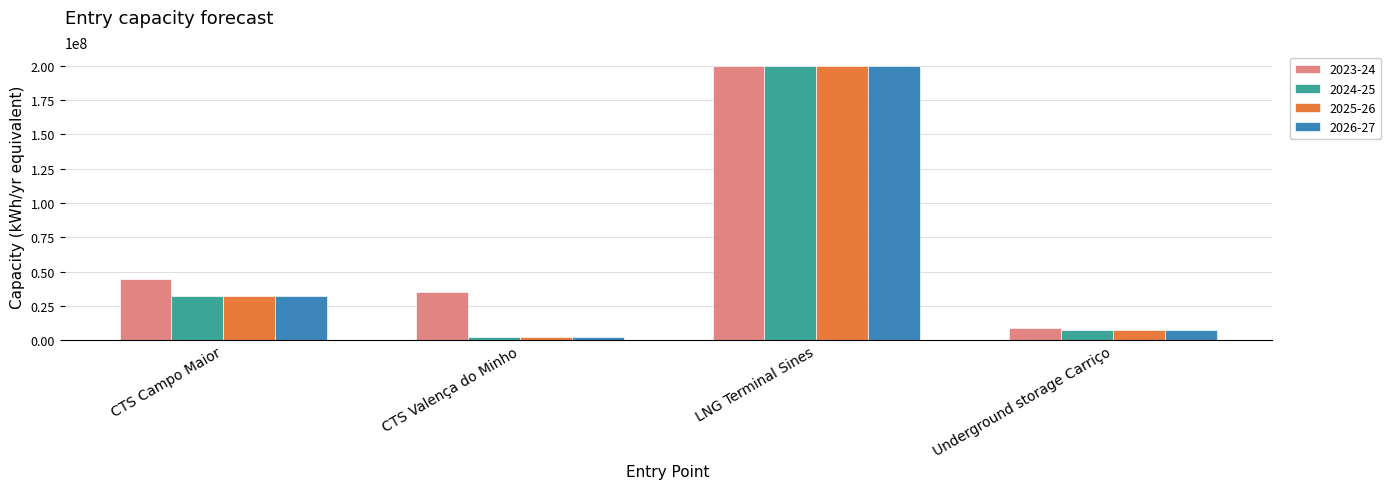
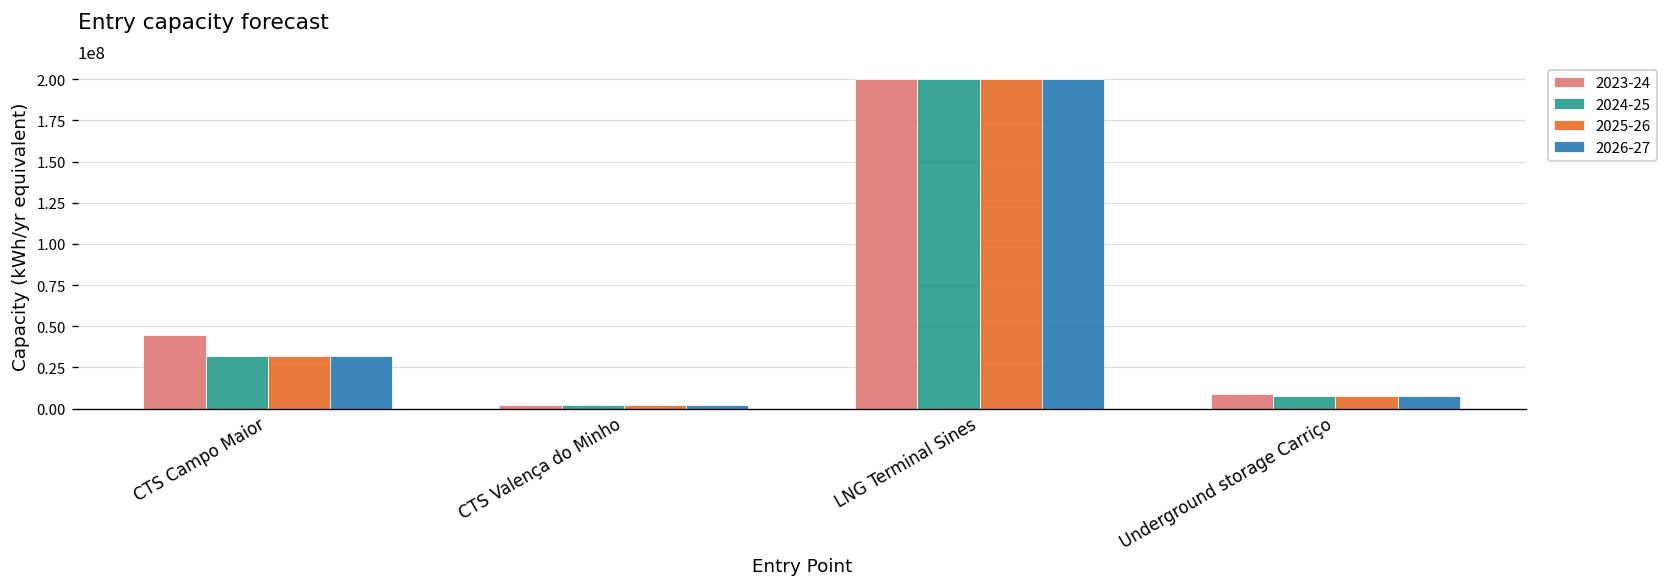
  {
    "2023-24": {
      "CTS Campo Maior": 45000000,
-     "CTS Valença do Minho": 36000000,
+     "CTS Valença do Minho": 2000000,
      "LNG Terminal Sines": 200000000,
      "Underground storage Carriço": 9000000
    },
    "2025-26": {
      "CTS Campo Maior": 32000000,
      "CTS Valença do Minho": 2000000,
      "LNG Terminal Sines": 200000000,
      "Underground storage Carriço": 7000000
    }
  }
